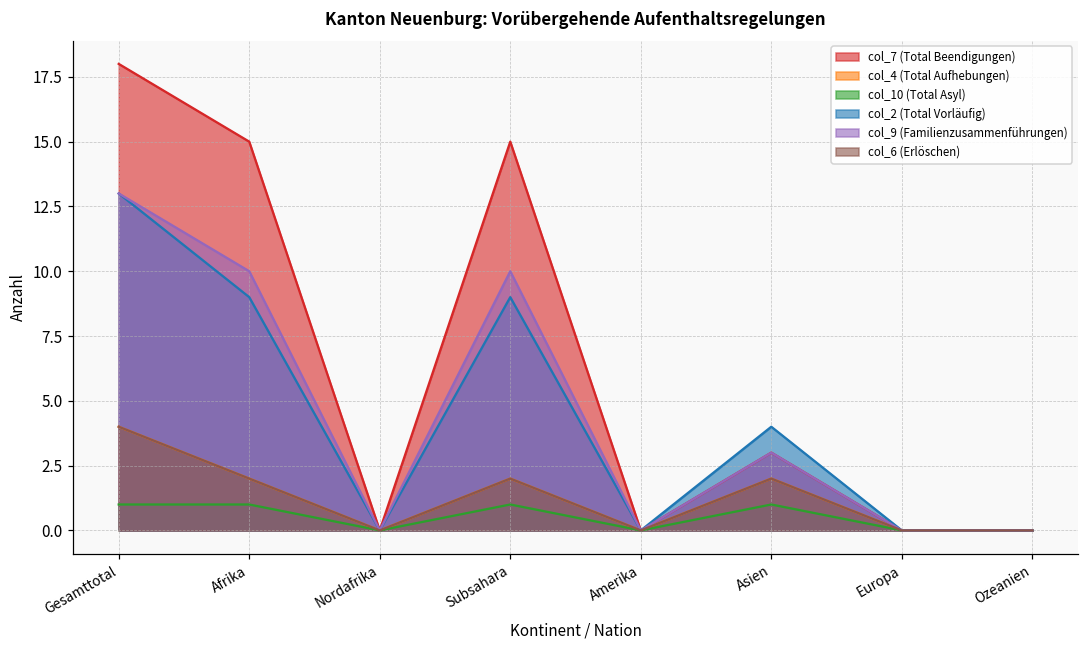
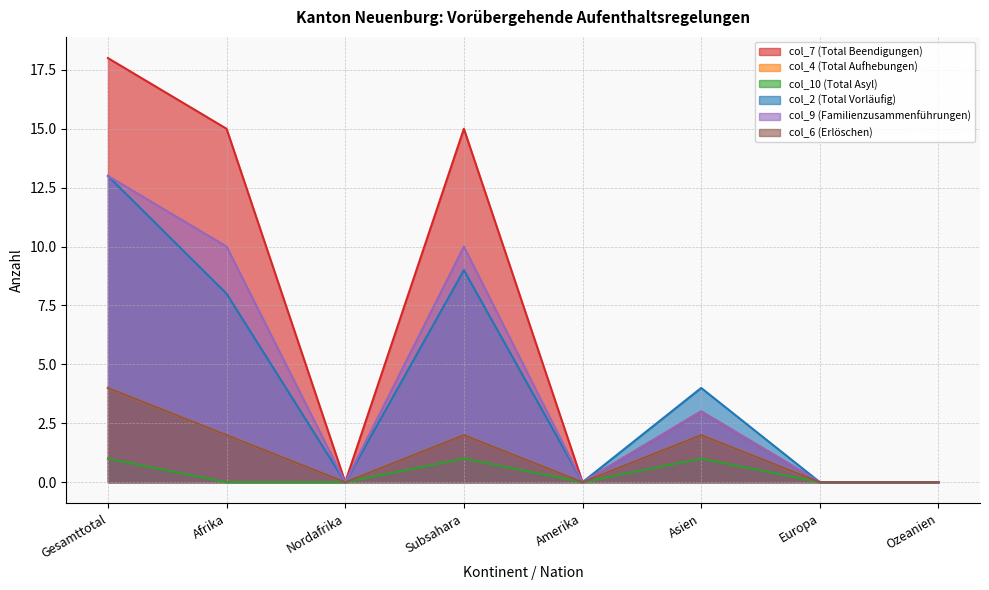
  {
    "col_7 (Total Beendigungen)": {
      "Gesamttotal": 18,
      "Afrika": 15,
      "Subsahara": 15
    },
    "col_6 (Erlöschen)": {
      "Gesamttotal": 4,
      "Afrika": 2,
      "Subsahara": 2,
      "Asien": 2
    },
    "col_10 (Total Asyl)": {
      "Gesamttotal": 1,
-     "Afrika": 1,
+     "Afrika": 0,
      "Subsahara": 1,
      "Asien": 1
    },
    "col_2 (Total Vorläufig)": {
-     "Afrika": 9,
+     "Afrika": 8,
      "Subsahara": 9,
      "Asien": 4
    },
    "col_9 (Familienzusammenführungen)": {
      "Afrika": 10,
      "Subsahara": 10
    }
  }
